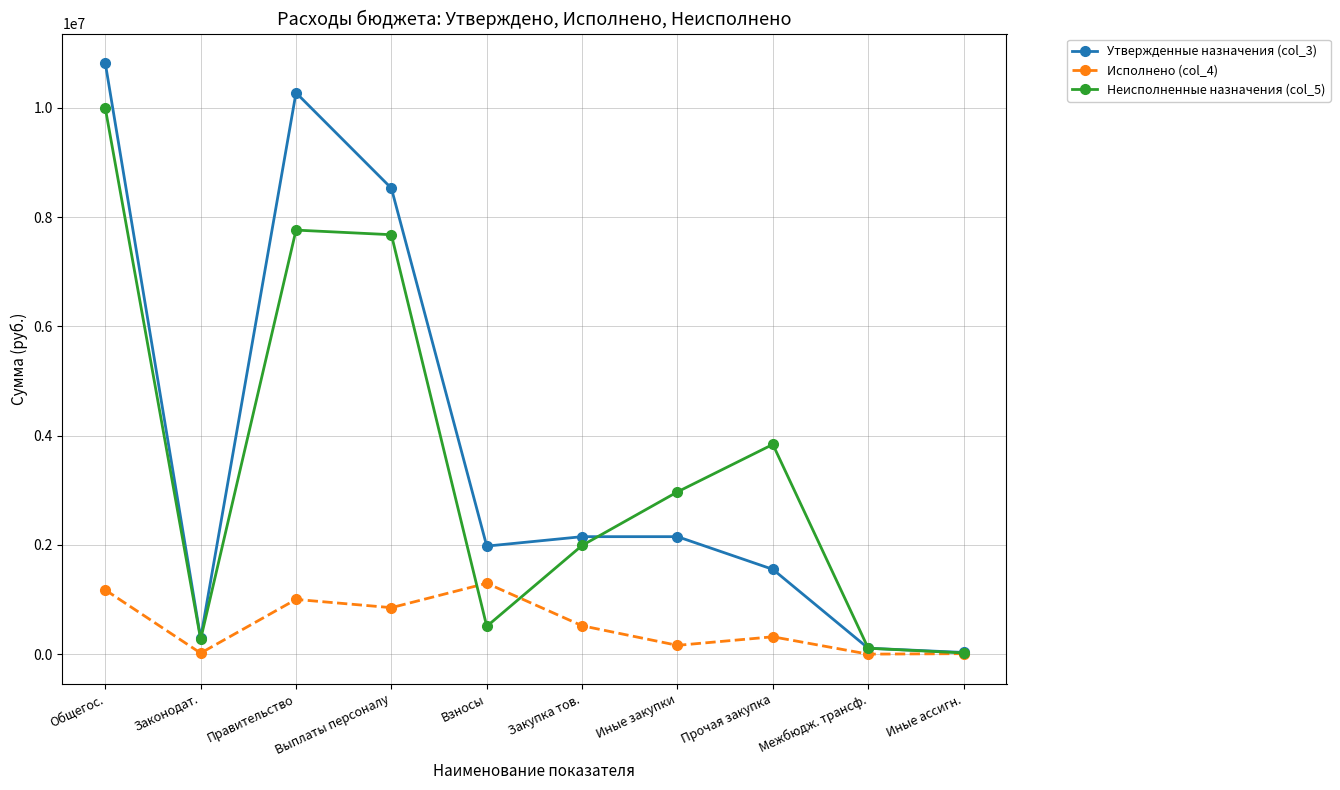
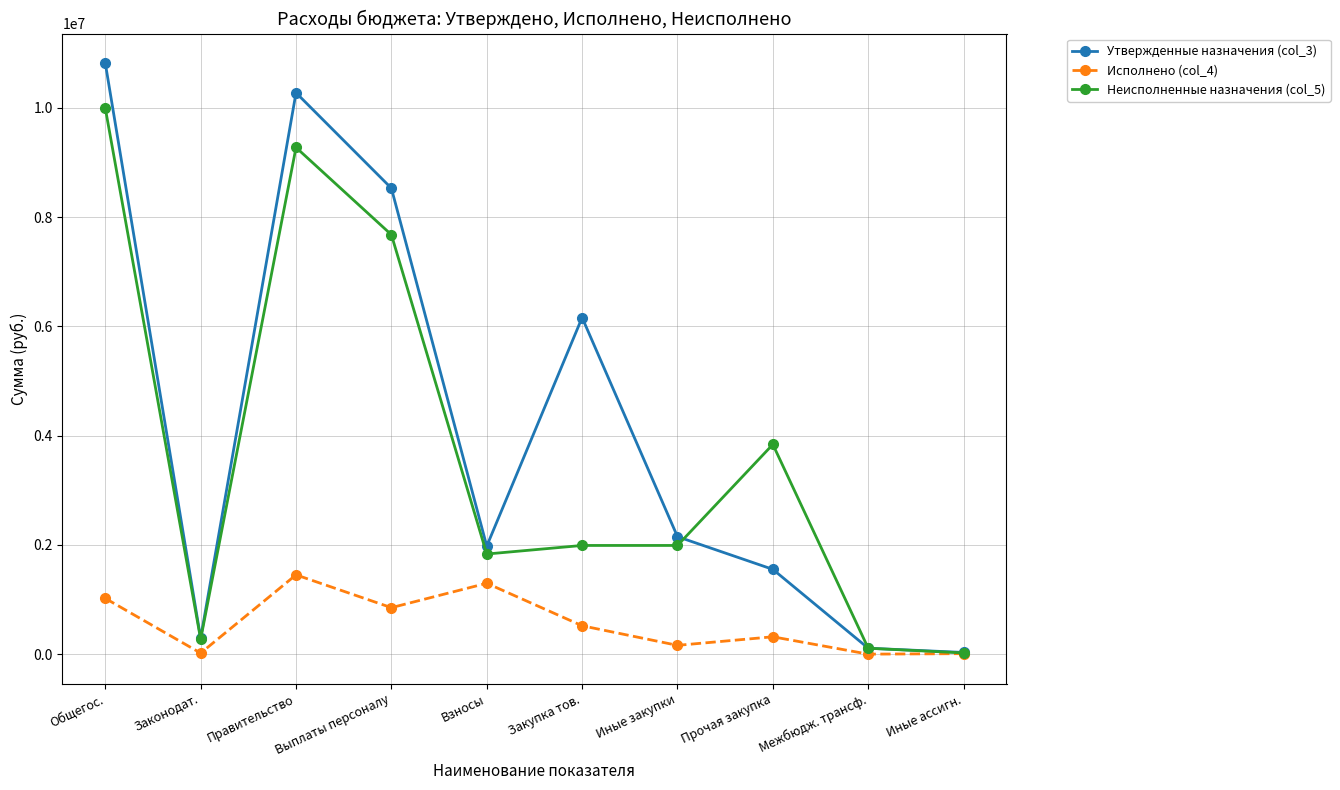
  {
    "Утвержденные назначения (col_3)": {
      "Общегос.": 10800000,
      "Правительство": 10300000,
      "Выплаты персоналу": 8500000,
      "Взносы": 2000000,
-     "Закупка тов.": 2200000,
+     "Закупка тов.": 6200000,
      "Иные закупки": 2200000,
      "Прочая закупка": 1600000
    },
    "Исполнено (col_4)": {
-     "Общегос.": 1200000,
+     "Общегос.": 1000000,
      "Законодат.": 0,
-     "Правительство": 1000000,
+     "Правительство": 1500000,
      "Выплаты персоналу": 900000,
      "Взносы": 1300000,
      "Закупка тов.": 500000,
      "Иные закупки": 200000,
      "Прочая закупка": 300000,
      "Межбюдж. трансф.": 0
    },
    "Неисполненные назначения (col_5)": {
      "Общегос.": 10000000,
-     "Правительство": 7800000,
+     "Правительство": 9300000,
      "Выплаты персоналу": 7700000,
-     "Взносы": 500000,
+     "Взносы": 1800000,
      "Закупка тов.": 2000000,
-     "Иные закупки": 3000000,
+     "Иные закупки": 2000000,
      "Прочая закупка": 3800000
    }
  }
